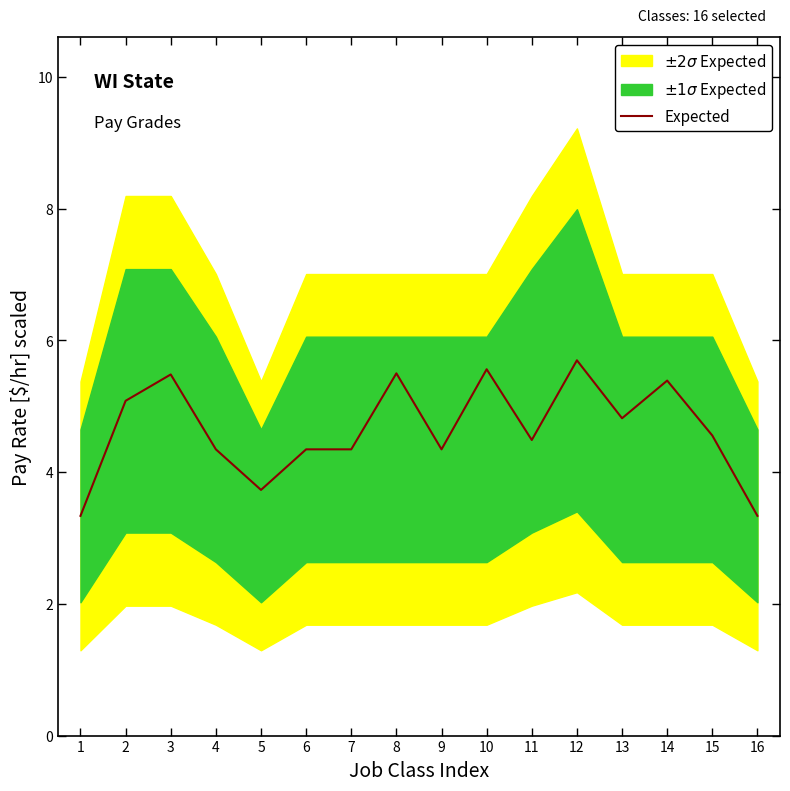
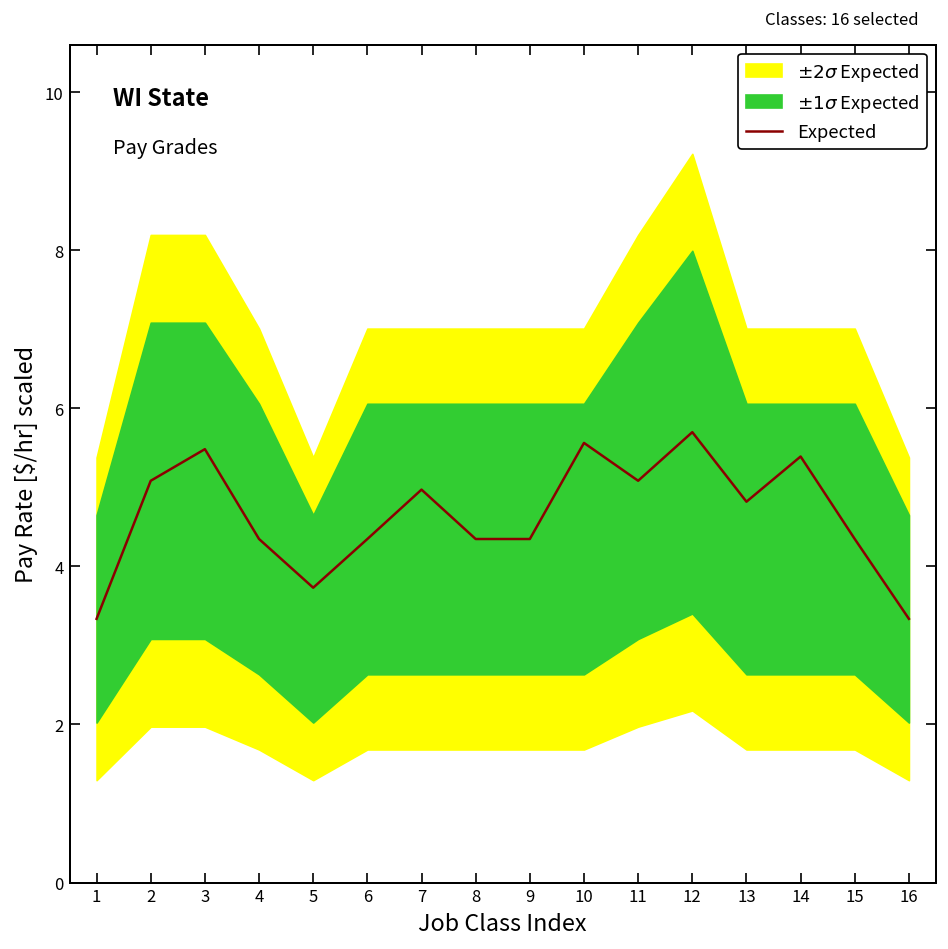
  {
    "Expected": {
      "1": 3.3,
      "2": 5.1,
      "3": 5.5,
      "4": 4.3,
      "5": 3.7,
      "6": 4.3,
-     "7": 4.3,
-     "8": 5.5,
+     "7": 5.0,
+     "8": 4.3,
      "9": 4.3,
      "10": 5.6,
-     "11": 4.5,
+     "11": 5.1,
      "12": 5.7,
      "13": 4.8,
      "14": 5.4,
-     "15": 4.6,
+     "15": 4.3,
      "16": 3.3
    }
  }
